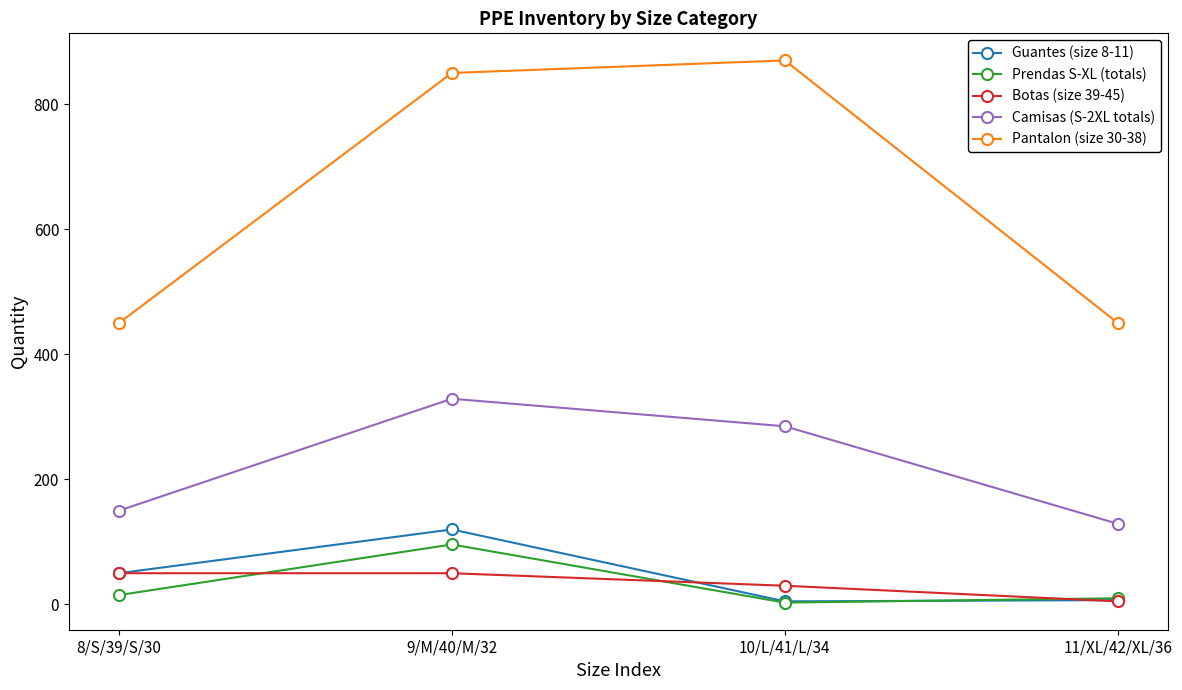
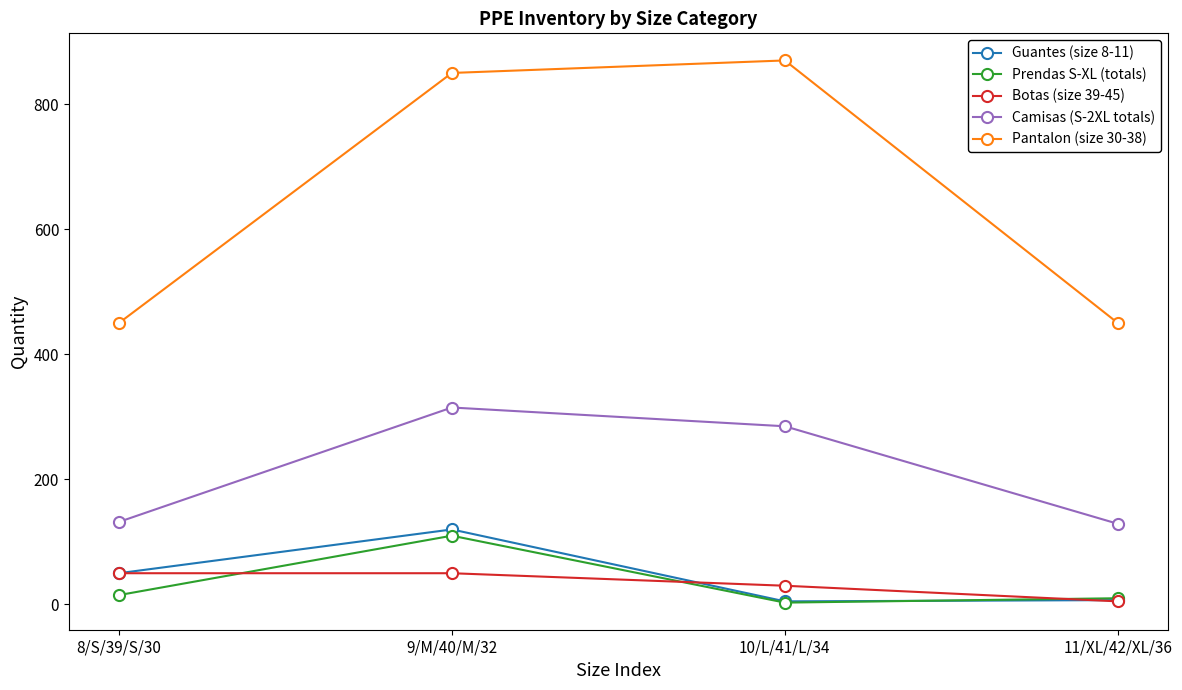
  {
    "Guantes (size 8-11)": {
      "9/M/40/M/32": 120
    },
    "Prendas S-XL (totals)": {
      "8/S/39/S/30": 20,
-     "9/M/40/M/32": 100
+     "9/M/40/M/32": 110
    },
    "Botas (size 39-45)": {
      "9/M/40/M/32": 50,
      "10/L/41/L/34": 30
    },
    "Camisas (S-2XL totals)": {
-     "8/S/39/S/30": 150,
-     "9/M/40/M/32": 330,
+     "8/S/39/S/30": 130,
+     "9/M/40/M/32": 320,
      "10/L/41/L/34": 290,
      "11/XL/42/XL/36": 130
    },
    "Pantalon (size 30-38)": {
      "8/S/39/S/30": 450,
      "9/M/40/M/32": 850,
      "10/L/41/L/34": 870,
      "11/XL/42/XL/36": 450
    }
  }
